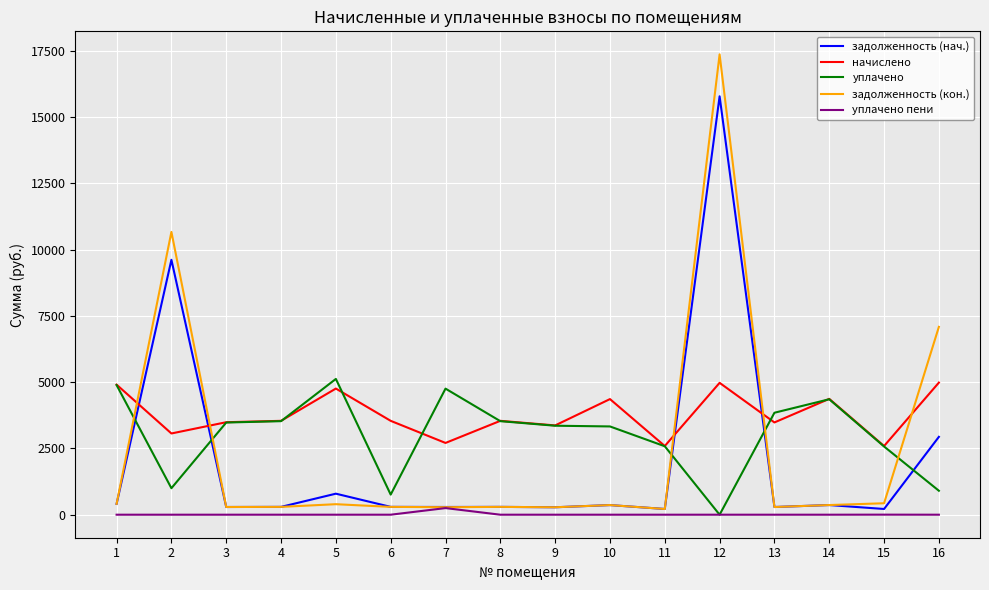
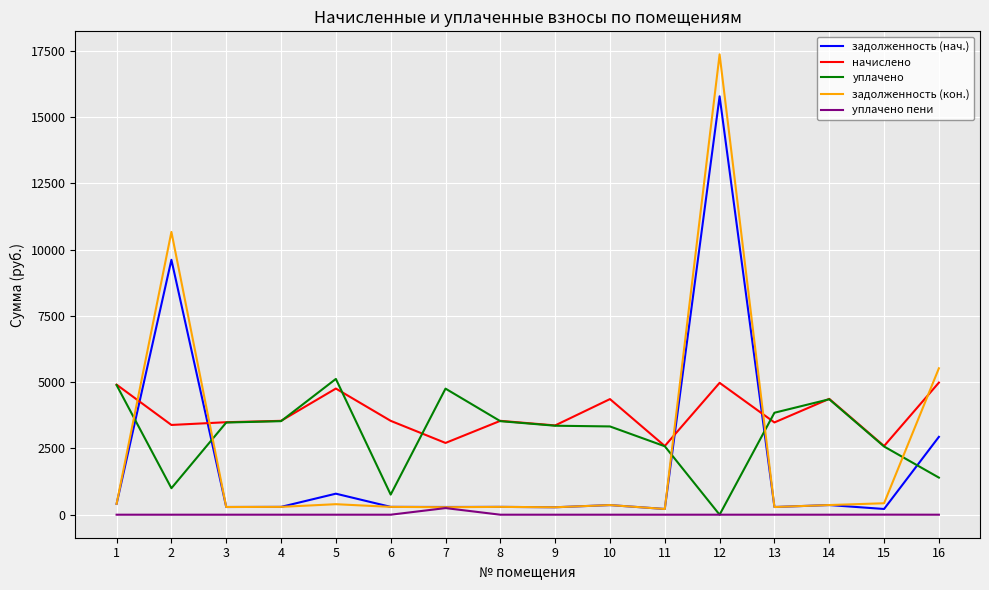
  {
    "задолженность (нач.)": {
      "2": 9600,
      "5": 800,
      "12": 15800,
      "15": 200,
      "16": 2900
    },
    "начислено": {
-     "2": 3100,
+     "2": 3400,
      "5": 4800,
      "6": 3500,
      "7": 2700,
      "10": 4400,
      "12": 5000,
      "13": 3500,
      "16": 5000
    },
    "уплачено": {
      "2": 1000,
      "5": 5100,
      "6": 800,
      "7": 4800,
      "10": 3300,
      "13": 3800,
-     "16": 900
+     "16": 1400
    },
    "задолженность (кон.)": {
      "2": 10700,
      "5": 400,
      "12": 17400,
      "15": 400,
-     "16": 7100
+     "16": 5500
    },
    "уплачено пени": {
      "1": 0,
      "2": 0,
      "3": 0,
      "4": 0,
      "5": 0,
      "6": 0,
      "8": 0,
      "9": 0,
      "10": 0,
      "11": 0,
      "13": 0,
      "14": 0,
      "15": 0,
      "16": 0
    }
  }
